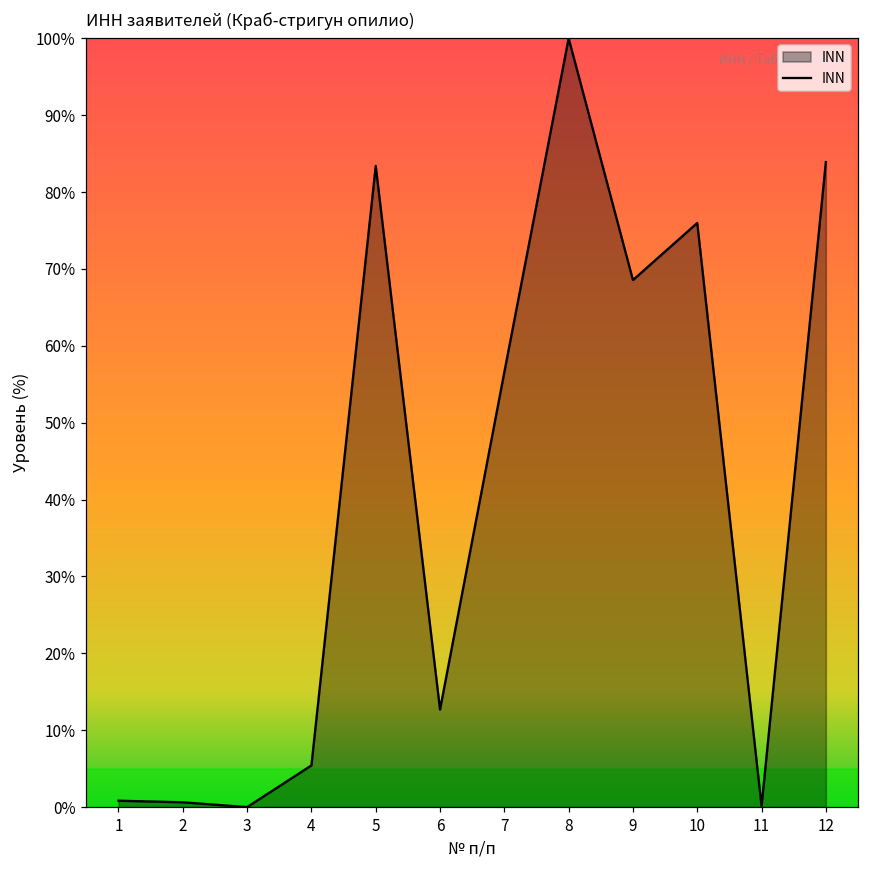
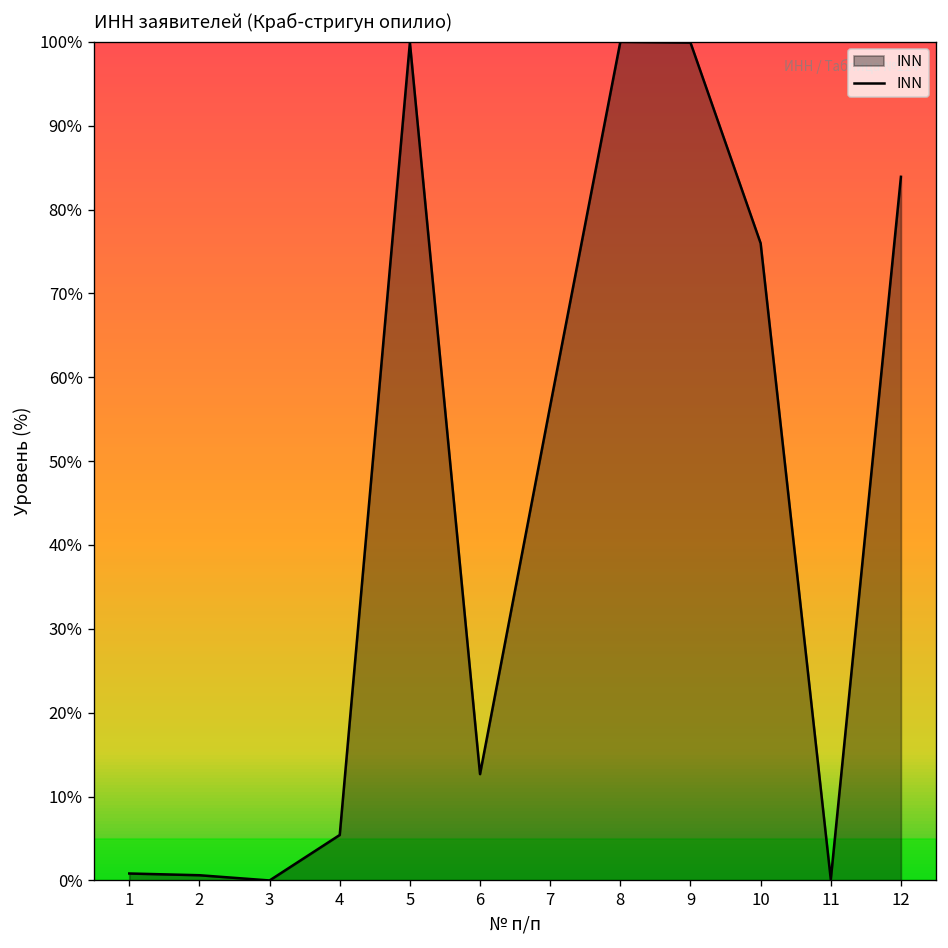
  {
    "4": "5%",
-   "5": "83%",
+   "5": "100%",
    "6": "13%",
    "7": "57%",
    "8": "100%",
-   "9": "69%",
+   "9": "100%",
    "10": "76%",
    "12": "84%"
  }
